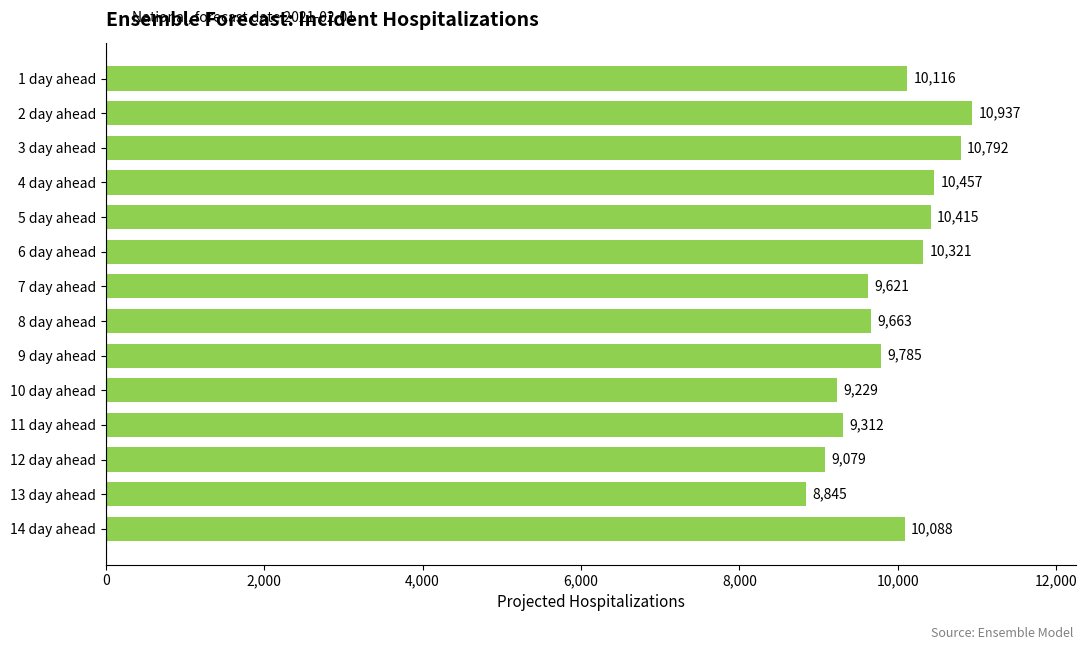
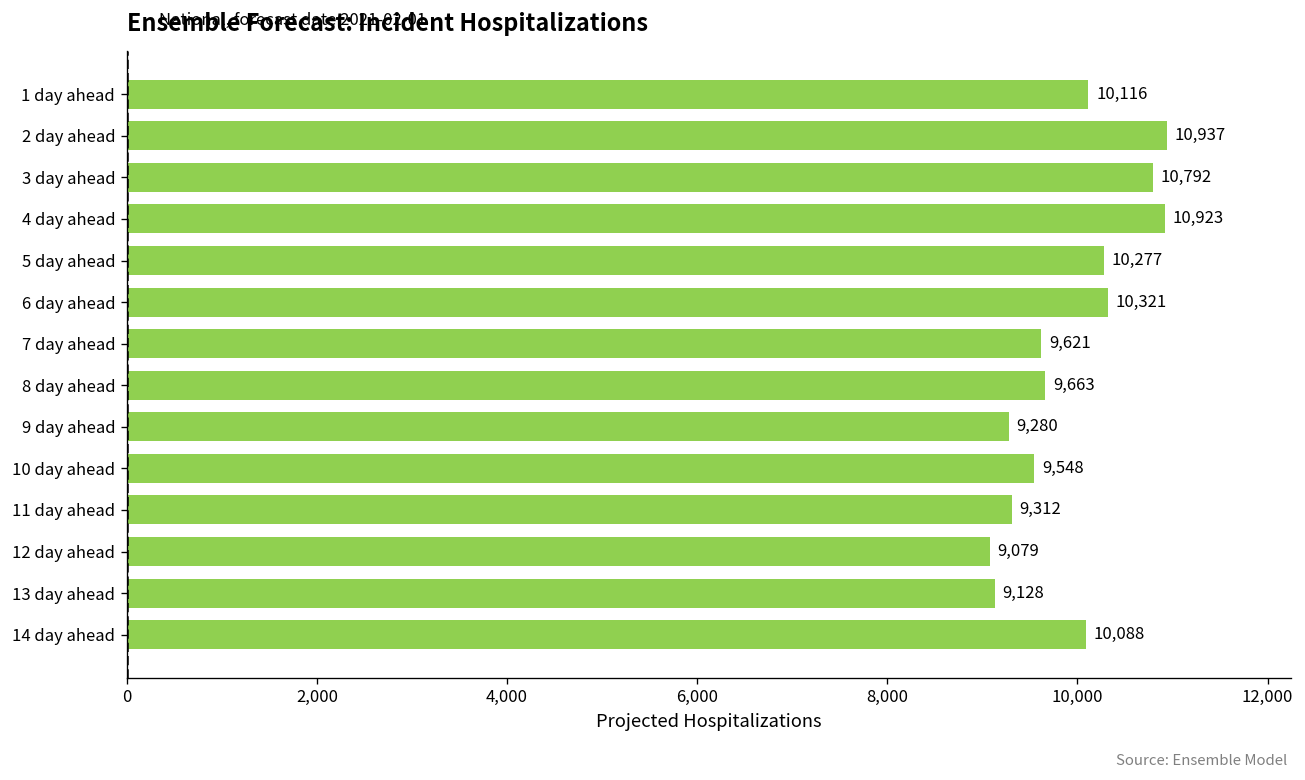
  {
    "1 day ahead": "10,116",
    "2 day ahead": "10,937",
    "3 day ahead": "10,792",
-   "4 day ahead": "10,457",
-   "5 day ahead": "10,415",
+   "4 day ahead": "10,923",
+   "5 day ahead": "10,277",
    "6 day ahead": "10,321",
    "7 day ahead": "9,621",
    "8 day ahead": "9,663",
-   "9 day ahead": "9,785",
-   "10 day ahead": "9,229",
+   "9 day ahead": "9,280",
+   "10 day ahead": "9,548",
    "11 day ahead": "9,312",
    "12 day ahead": "9,079",
-   "13 day ahead": "8,845",
+   "13 day ahead": "9,128",
    "14 day ahead": "10,088"
  }
